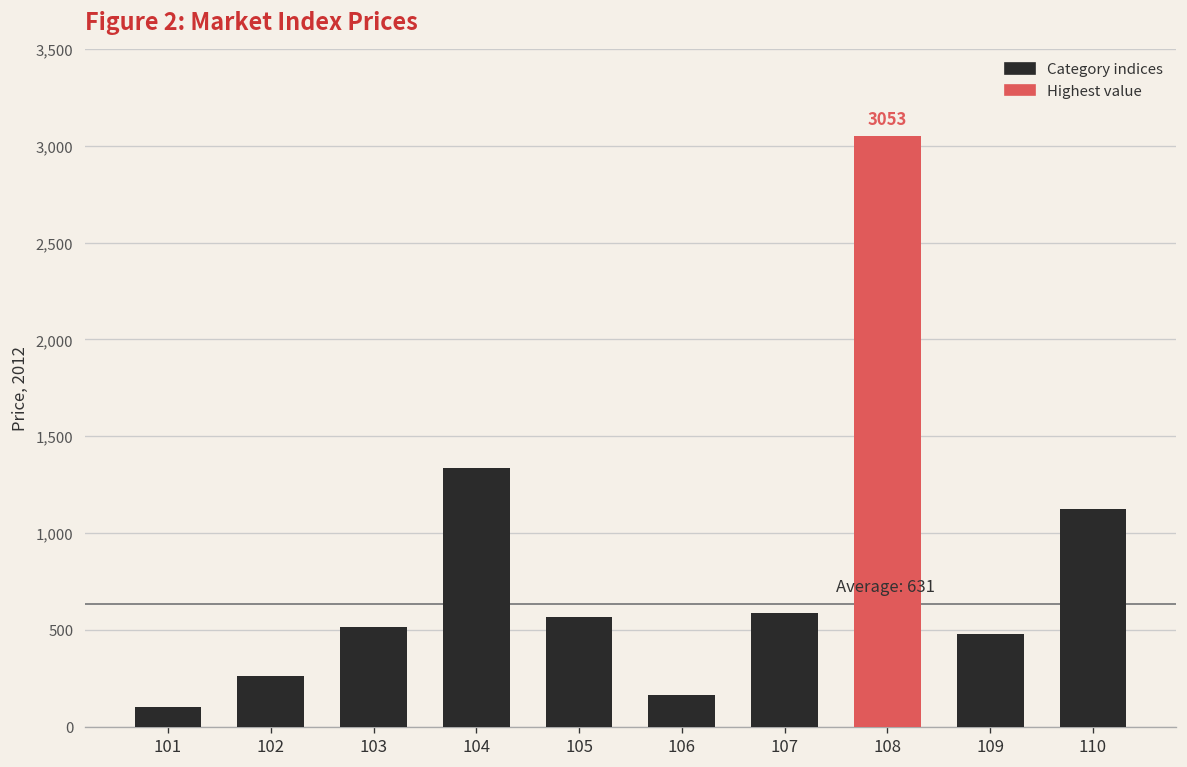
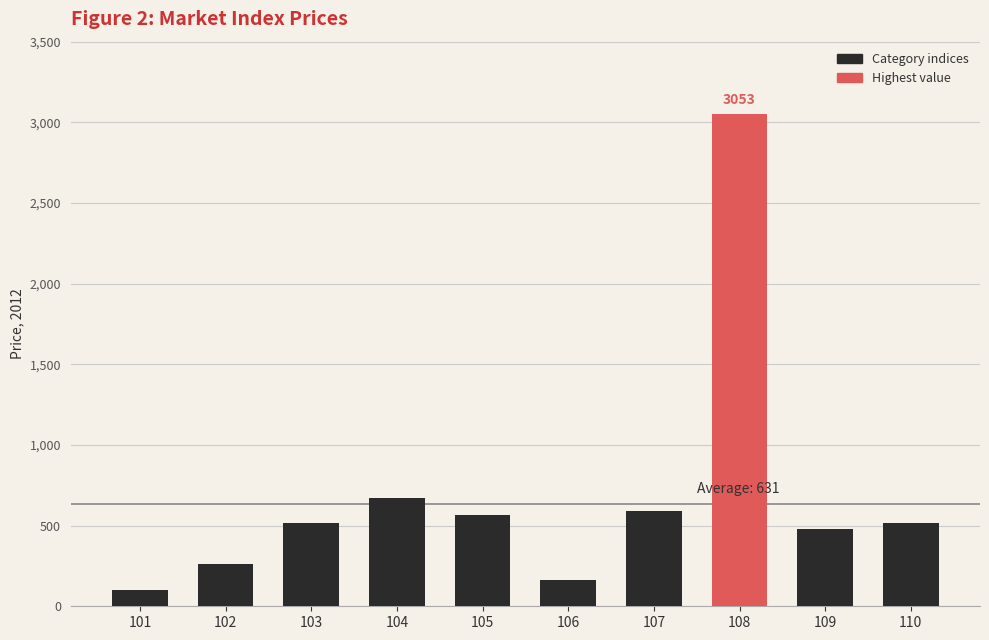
  {
    "101": "100",
    "102": "260",
    "103": "520",
-   "104": "1,340",
+   "104": "670",
    "105": "560",
    "106": "160",
    "107": "590",
    "109": "480",
-   "110": "1,130"
+   "110": "520"
  }
